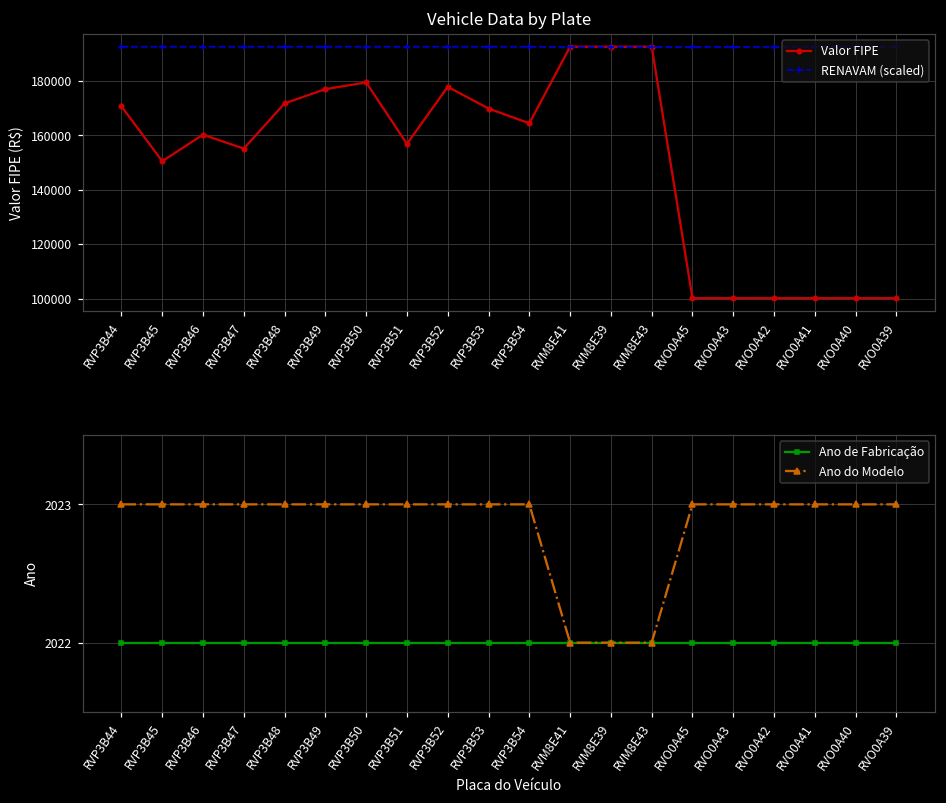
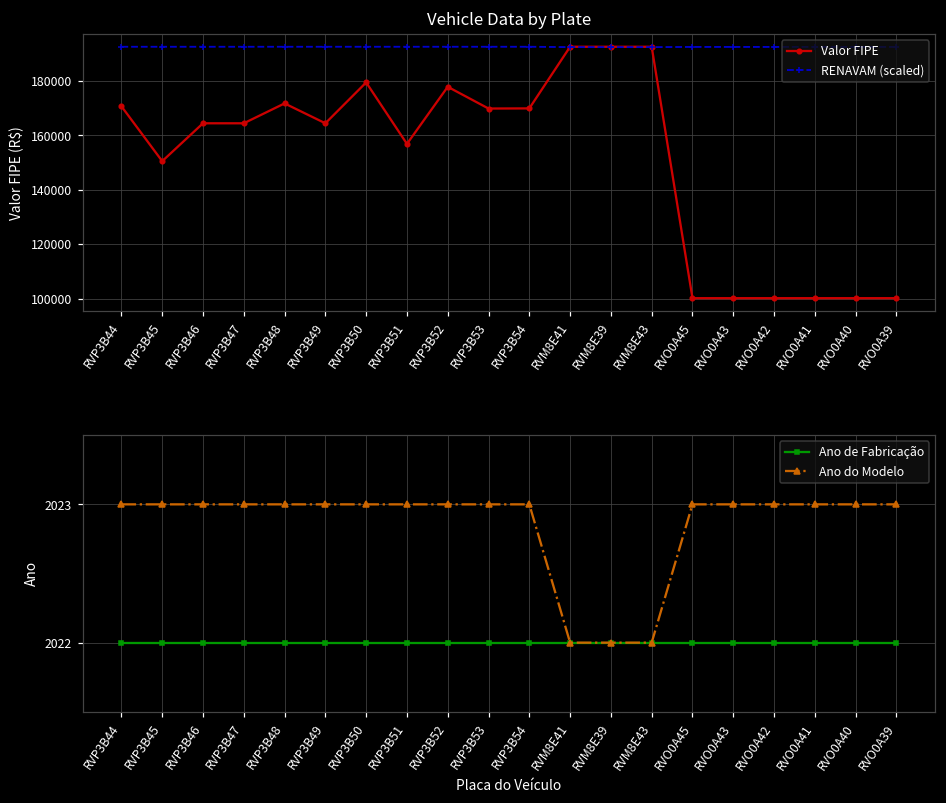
  {
    "Vehicle Data by Plate": {
      "Valor FIPE": {
        "RVP3B44": 171000,
        "RVP3B45": 150000,
-       "RVP3B46": 160000,
-       "RVP3B47": 155000,
+       "RVP3B46": 164000,
+       "RVP3B47": 164000,
        "RVP3B48": 172000,
-       "RVP3B49": 177000,
+       "RVP3B49": 164000,
        "RVP3B50": 179000,
        "RVP3B51": 157000,
        "RVP3B52": 178000,
        "RVP3B53": 170000,
-       "RVP3B54": 164000,
+       "RVP3B54": 170000,
        "RVO0A45": 100000,
        "RVO0A43": 100000,
        "RVO0A42": 100000,
        "RVO0A41": 100000,
        "RVO0A40": 100000,
        "RVO0A39": 100000
      },
      "RENAVAM (scaled)": {
        "RVP3B44": 192000,
        "RVP3B45": 192000,
        "RVP3B46": 192000,
        "RVP3B47": 192000,
        "RVP3B48": 192000,
        "RVP3B49": 192000,
        "RVP3B50": 192000,
        "RVP3B51": 192000,
        "RVP3B52": 192000,
        "RVP3B53": 192000,
        "RVP3B54": 192000,
        "RVO0A45": 192000,
        "RVO0A43": 192000,
        "RVO0A42": 192000
      }
    }
  }
